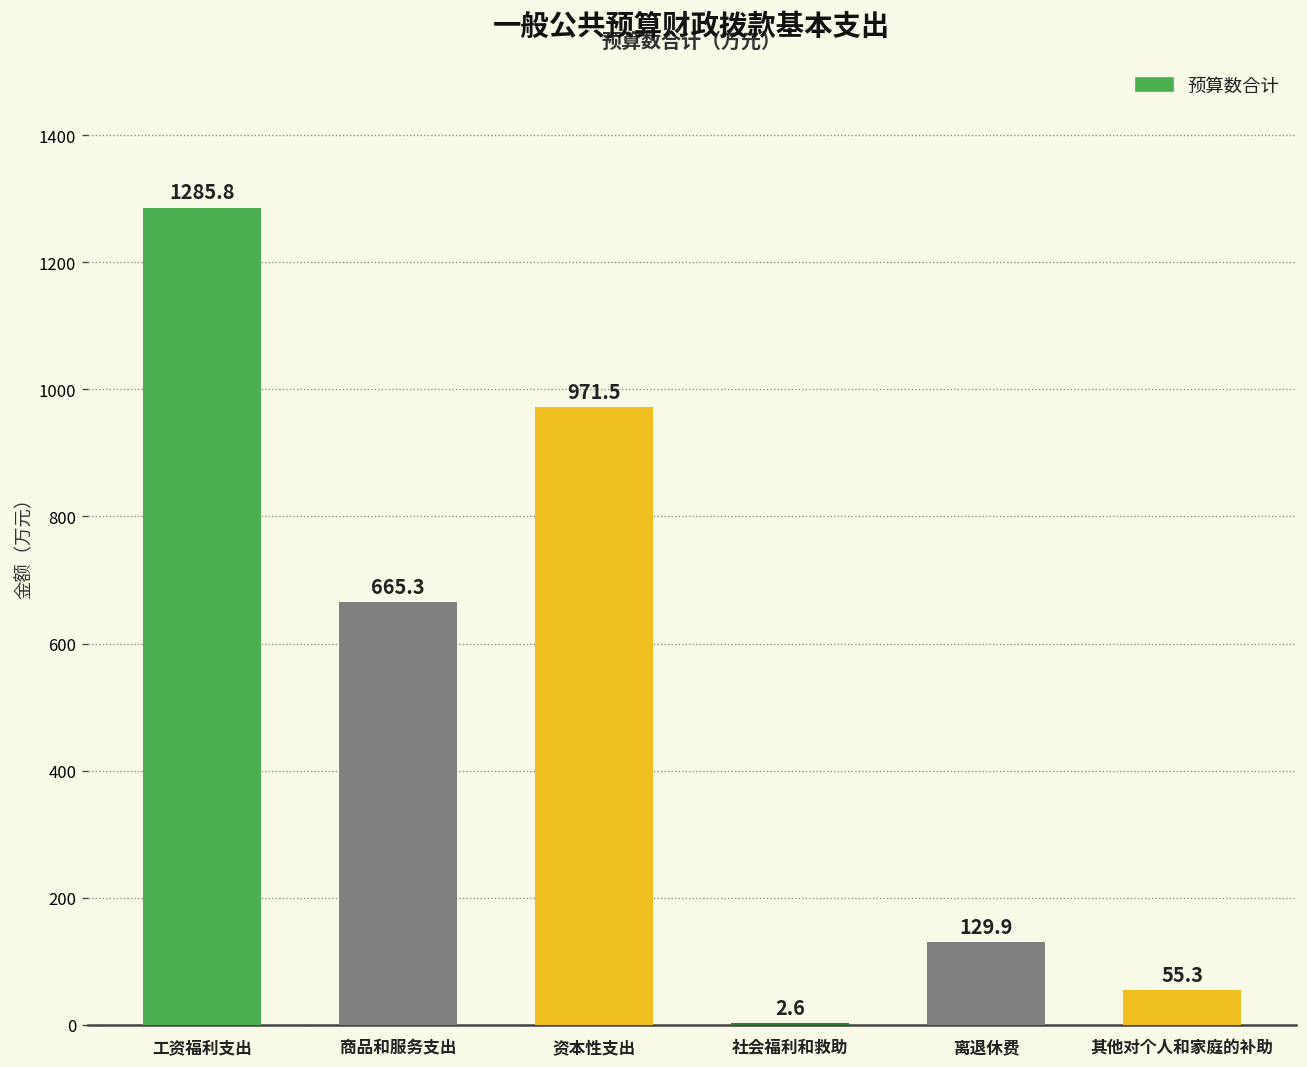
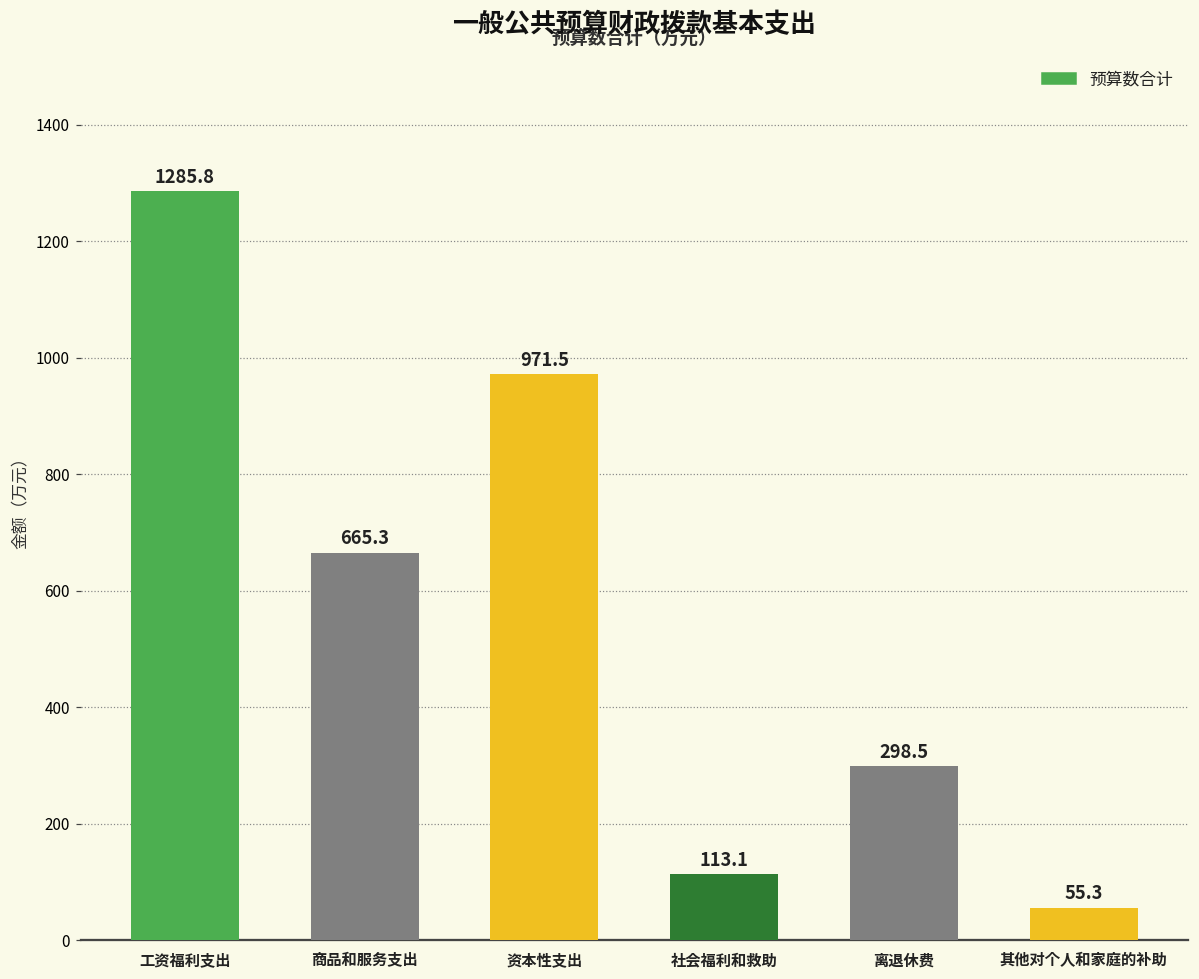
  {
    "工资福利支出": 1285.8,
    "商品和服务支出": 665.3,
    "资本性支出": 971.5,
-   "社会福利和救助": 2.6,
-   "离退休费": 129.9,
+   "社会福利和救助": 113.1,
+   "离退休费": 298.5,
    "其他对个人和家庭的补助": 55.3
  }
